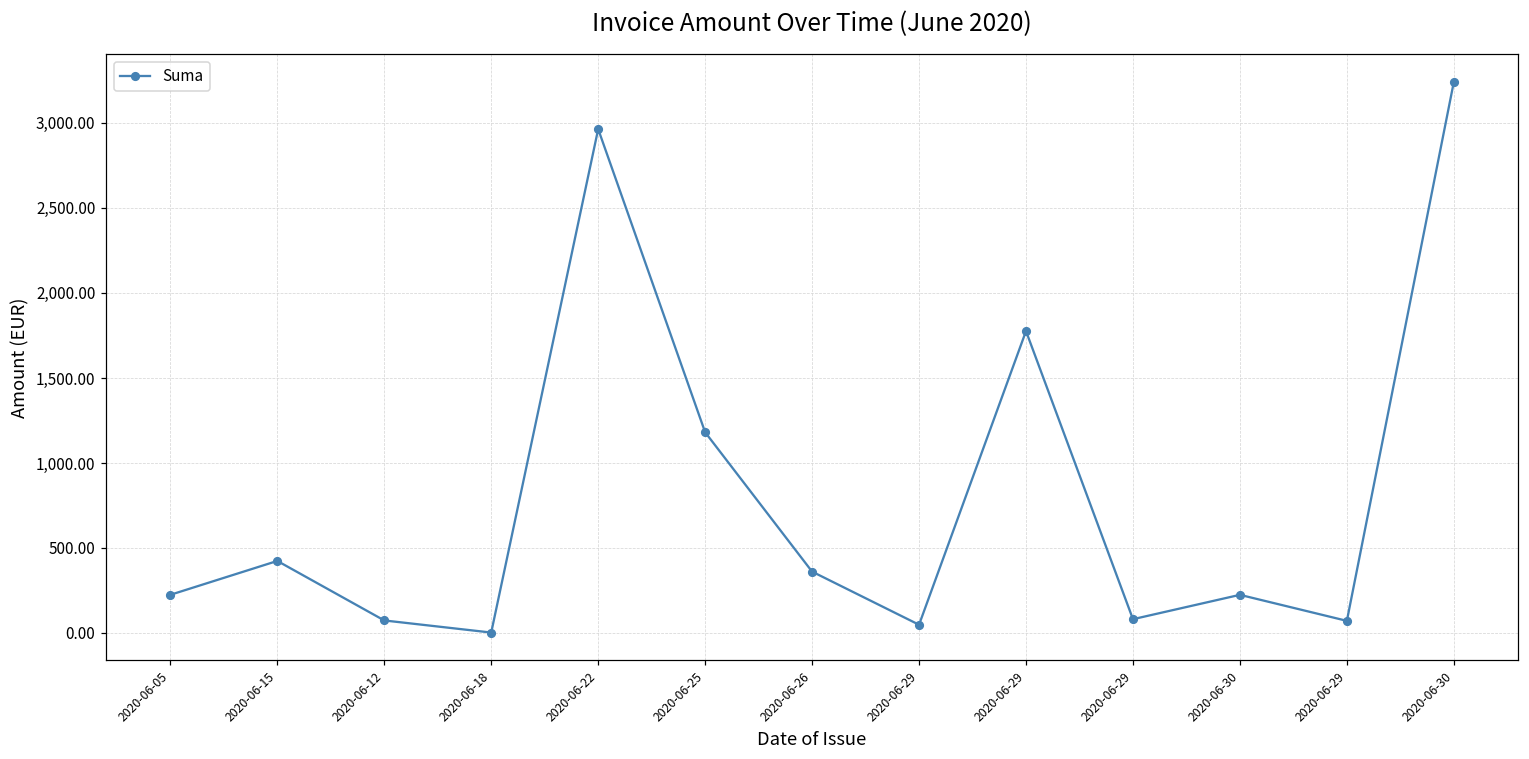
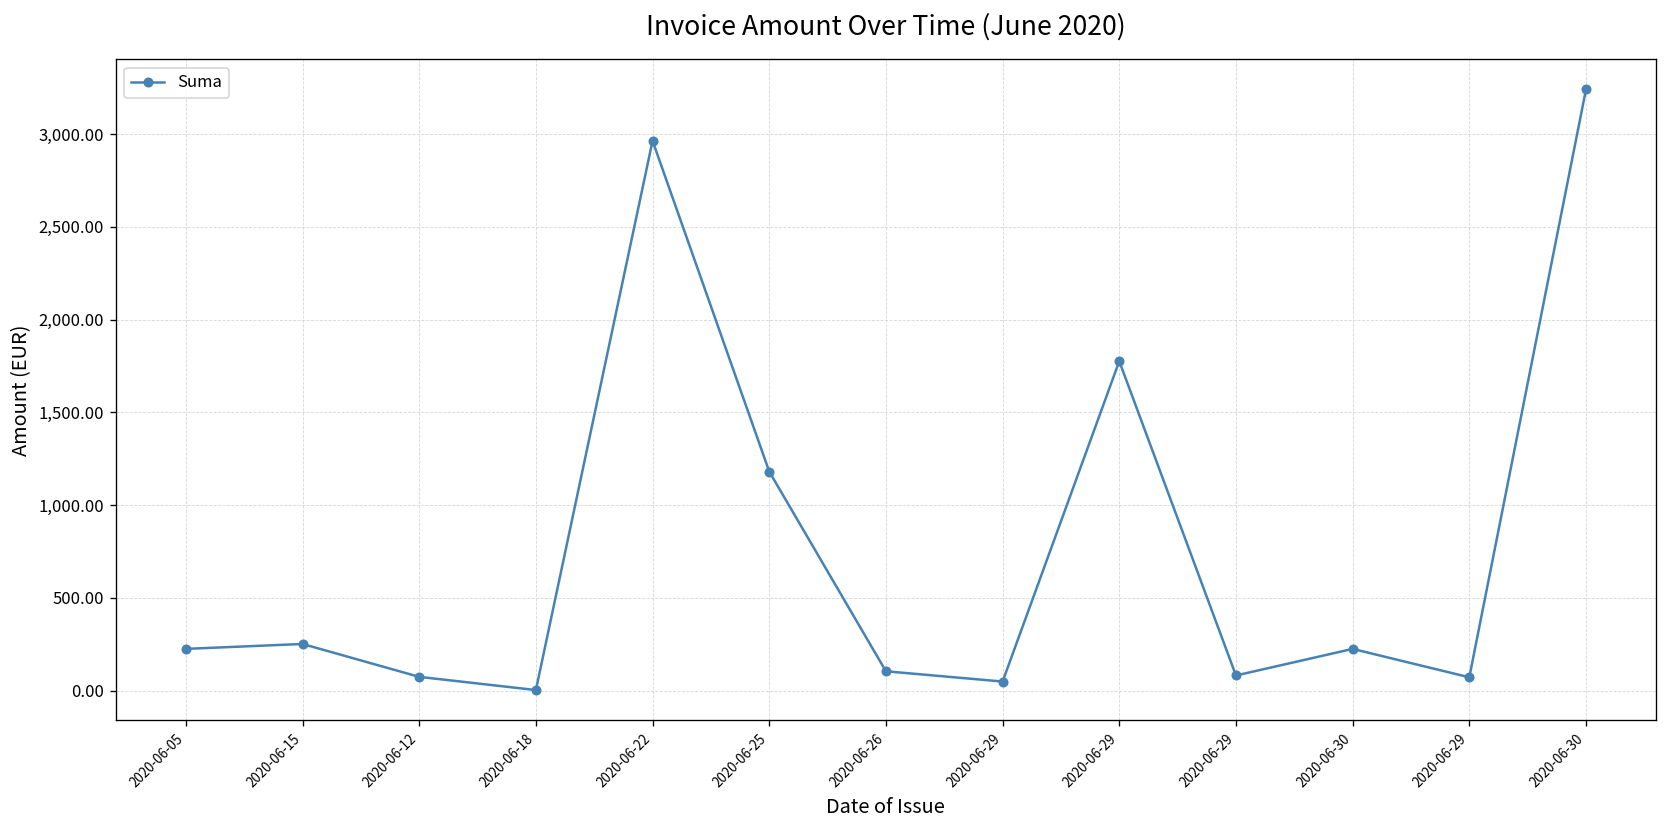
  {
    "2020-06-05": "220",
-   "2020-06-15": "420",
+   "2020-06-15": "250",
    "2020-06-12": "70",
    "2020-06-18": "0",
    "2020-06-22": "2,960",
    "2020-06-25": "1,180",
-   "2020-06-26": "360"
+   "2020-06-26": "100"
  }
